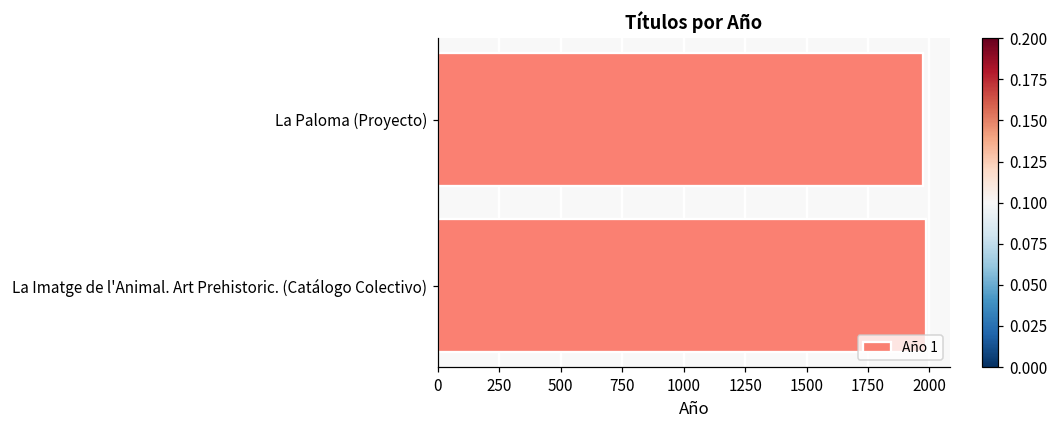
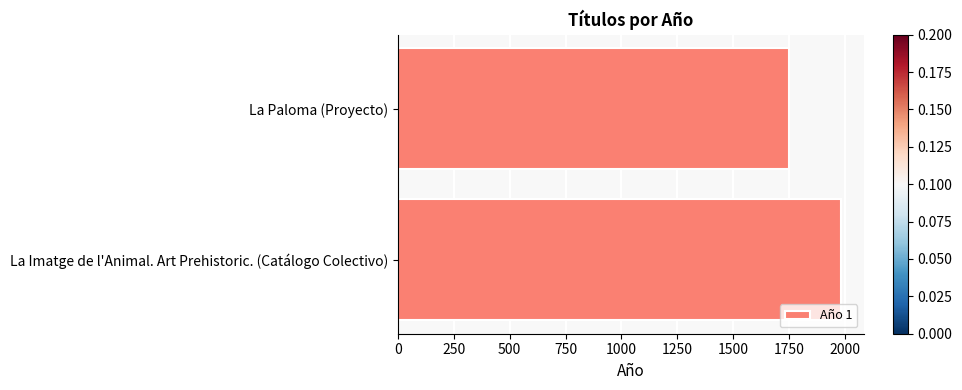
  {
-   "La Paloma (Proyecto)": 1970,
+   "La Paloma (Proyecto)": 1750,
    "La Imatge de l'Animal. Art Prehistoric. (Catálogo Colectivo)": 1980
  }
